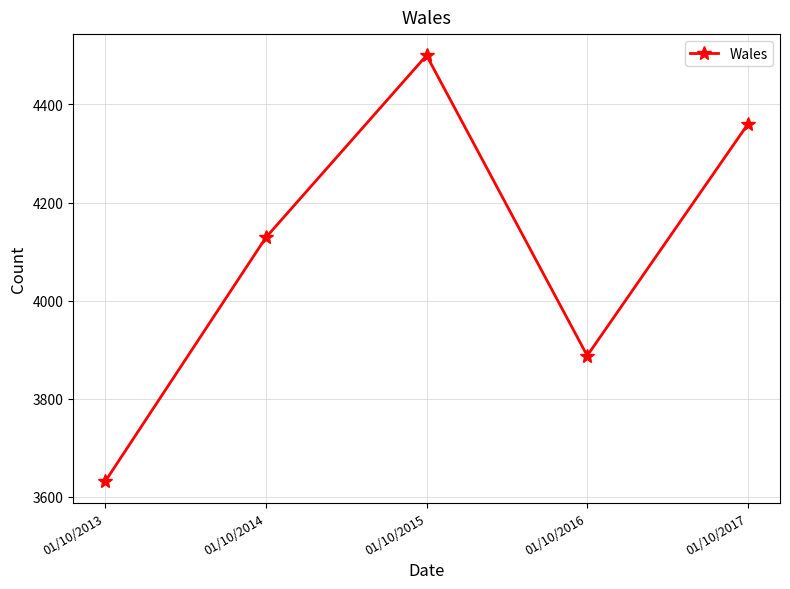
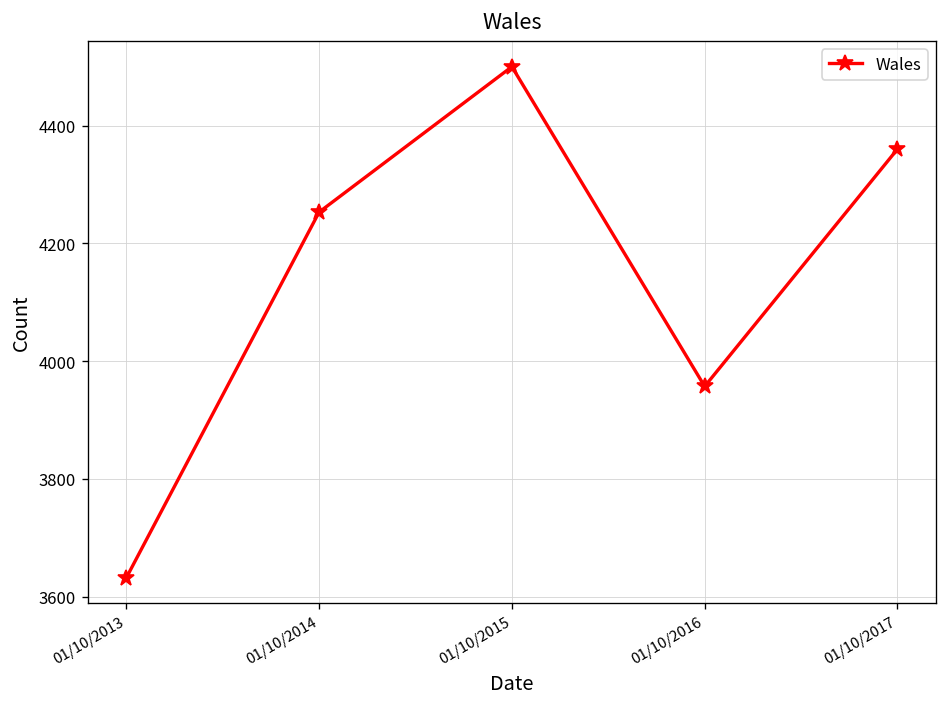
  {
    "01/10/2013": 3630,
-   "01/10/2014": 4130,
+   "01/10/2014": 4250,
    "01/10/2015": 4500,
-   "01/10/2016": 3890,
+   "01/10/2016": 3960,
    "01/10/2017": 4360
  }
